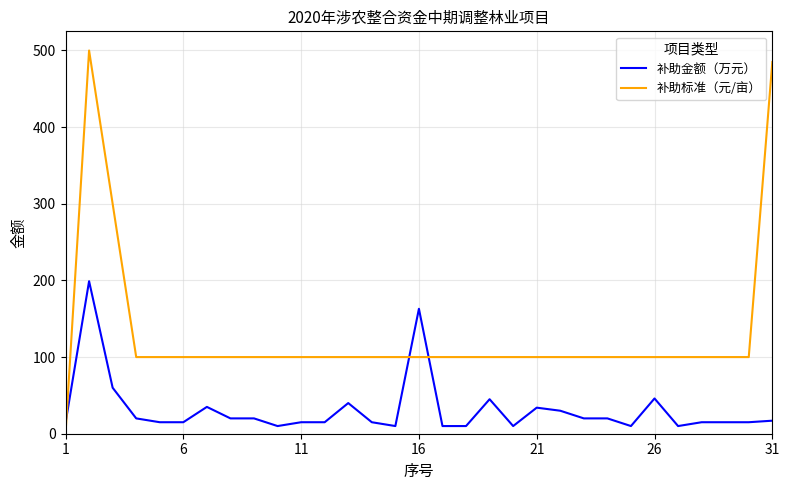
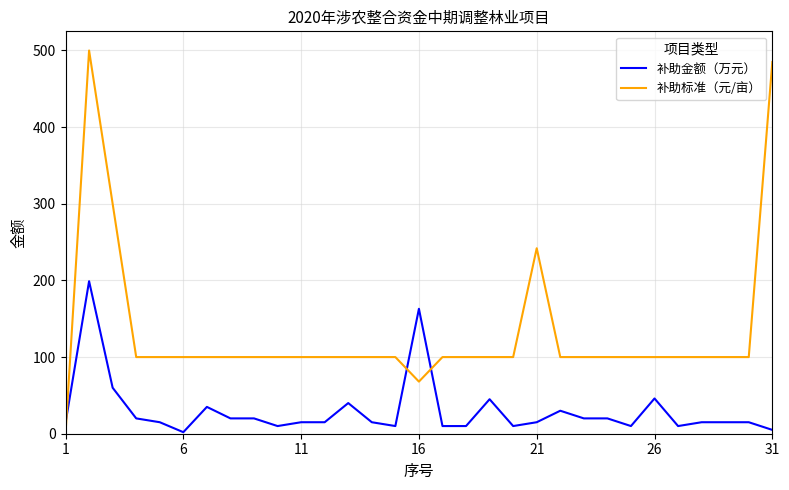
  {
    "补助金额（万元）": {
      "1": 10,
-     "6": 20,
+     "6": 0,
      "11": 20,
      "16": 160,
-     "21": 30,
+     "21": 20,
      "26": 50,
-     "31": 20
+     "31": 10
    },
    "补助标准（元/亩）": {
      "1": 0,
      "6": 100,
      "11": 100,
-     "16": 100,
-     "21": 100,
+     "16": 70,
+     "21": 240,
      "26": 100,
      "31": 490
    }
  }
